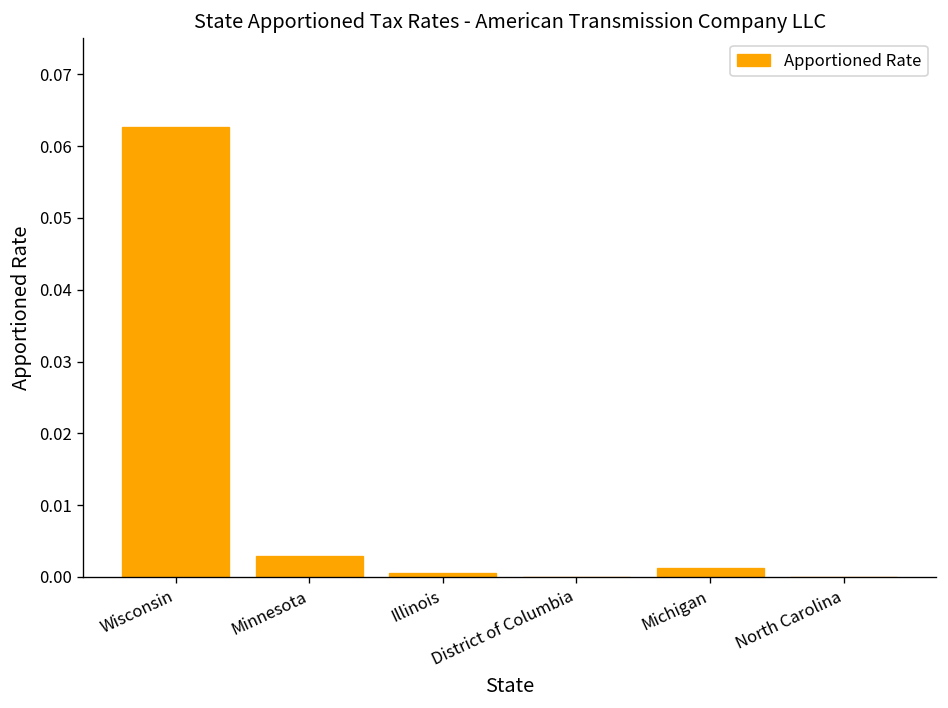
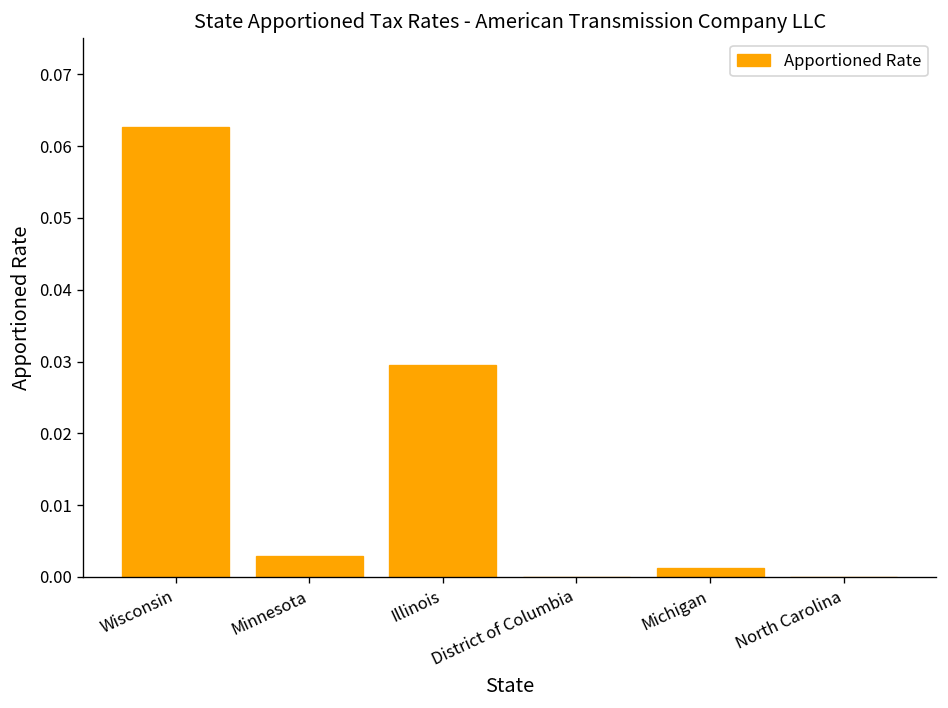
  {
    "Wisconsin": 0.063,
    "Minnesota": 0.003,
-   "Illinois": 0.001,
+   "Illinois": 0.030,
    "District of Columbia": 0.000,
    "Michigan": 0.001,
    "North Carolina": 0.000
  }
